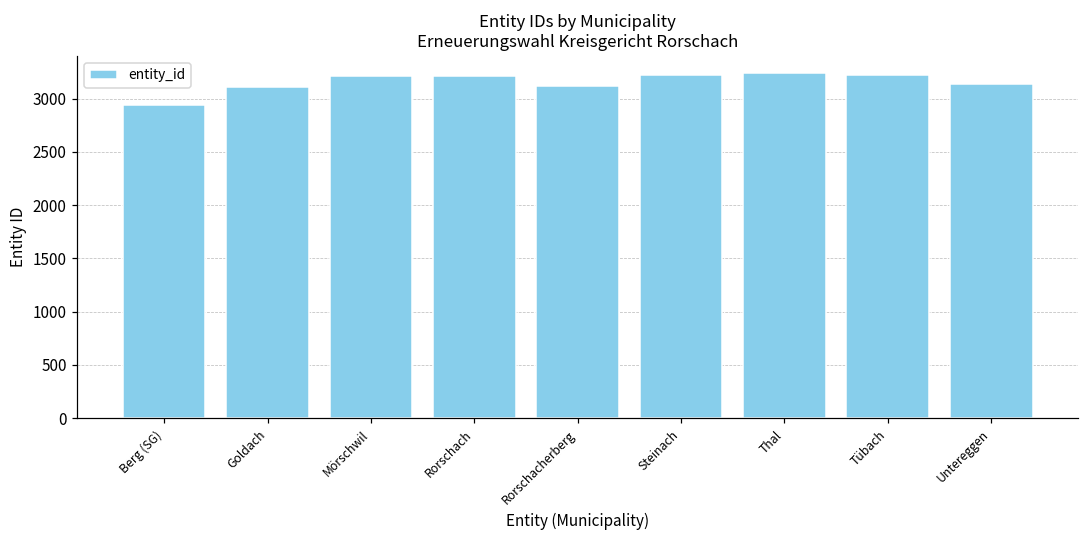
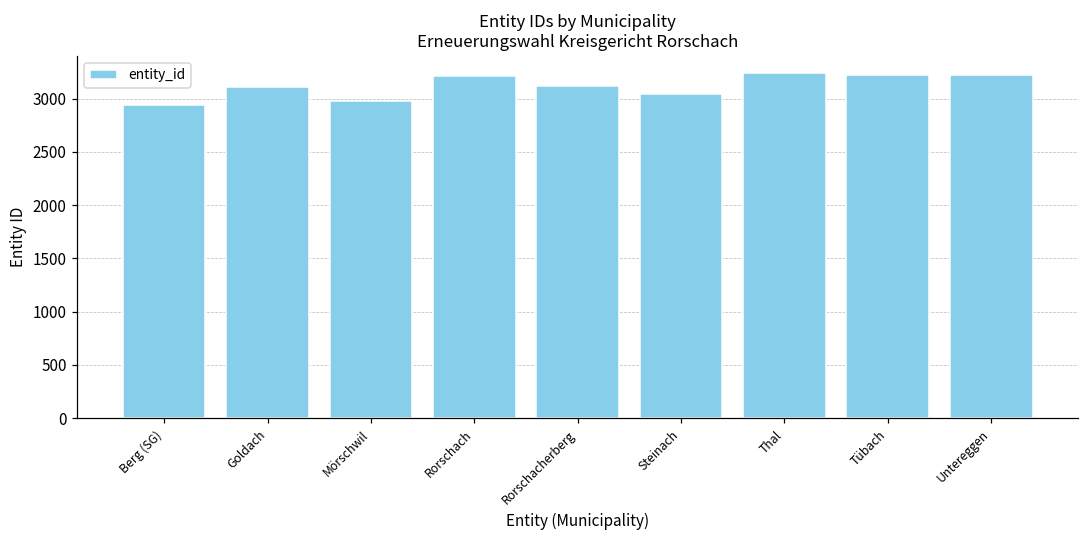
  {
    "Berg (SG)": 2900,
    "Goldach": 3100,
-   "Mörschwil": 3200,
+   "Mörschwil": 3000,
    "Rorschach": 3200,
    "Rorschacherberg": 3100,
-   "Steinach": 3200,
+   "Steinach": 3000,
    "Thal": 3200,
    "Tübach": 3200,
-   "Untereggen": 3100
+   "Untereggen": 3200
  }
